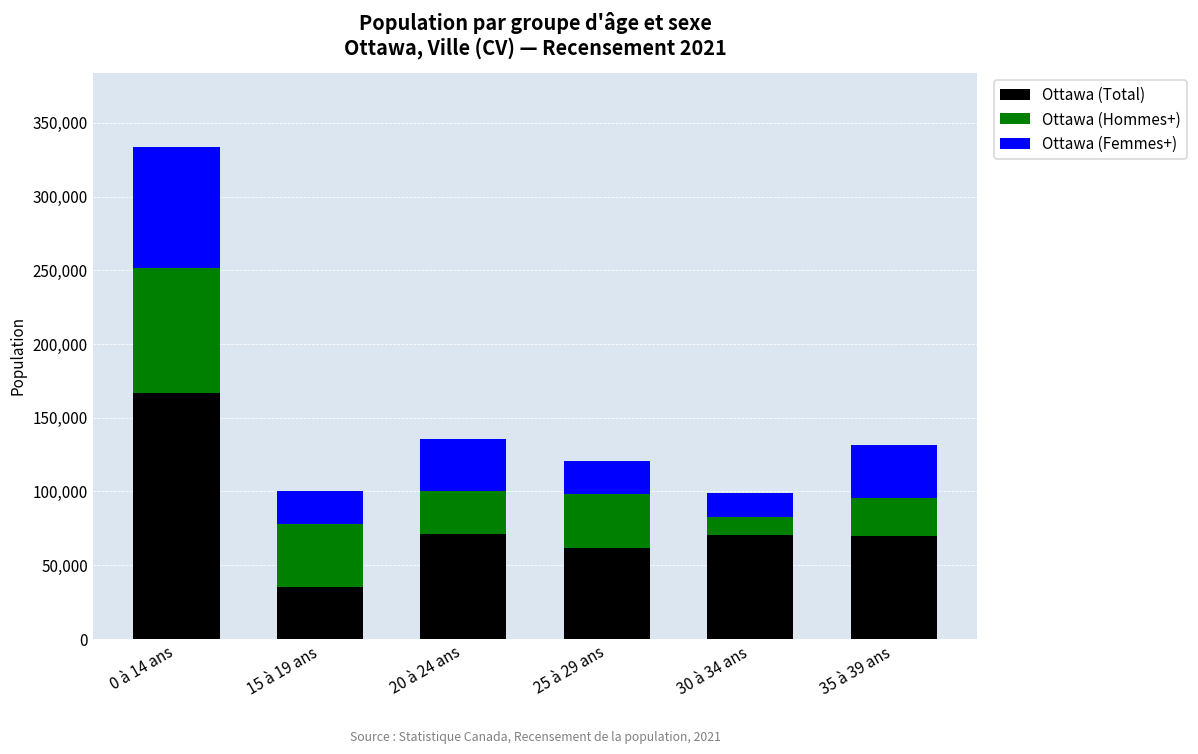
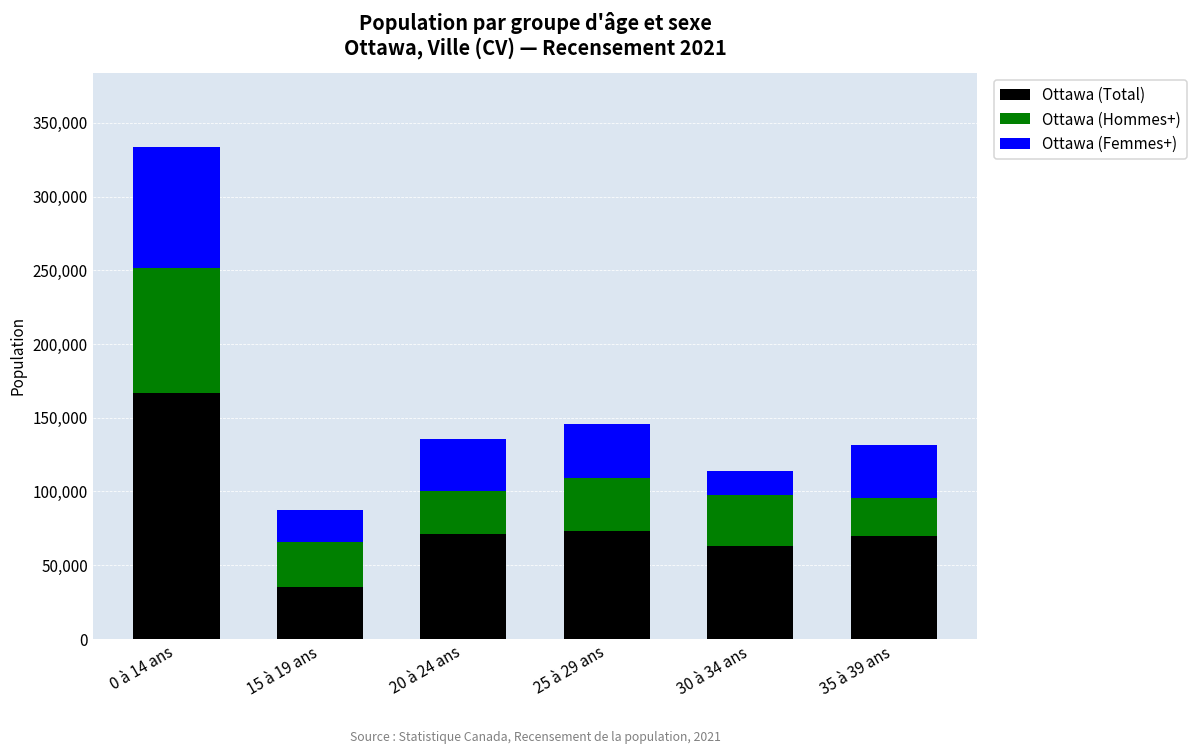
  {
    "Ottawa (Total)": {
      "0 à 14 ans": "167,000",
      "15 à 19 ans": "35,000",
      "20 à 24 ans": "71,000",
-     "25 à 29 ans": "62,000",
-     "30 à 34 ans": "70,000",
+     "25 à 29 ans": "73,000",
+     "30 à 34 ans": "63,000",
      "35 à 39 ans": "70,000"
    },
    "Ottawa (Hommes+)": {
      "0 à 14 ans": "85,000",
-     "15 à 19 ans": "43,000",
+     "15 à 19 ans": "31,000",
      "20 à 24 ans": "30,000",
      "25 à 29 ans": "37,000",
-     "30 à 34 ans": "12,000",
+     "30 à 34 ans": "35,000",
      "35 à 39 ans": "26,000"
    },
    "Ottawa (Femmes+)": {
      "0 à 14 ans": "82,000",
      "15 à 19 ans": "22,000",
      "20 à 24 ans": "35,000",
-     "25 à 29 ans": "22,000",
+     "25 à 29 ans": "36,000",
      "30 à 34 ans": "16,000",
      "35 à 39 ans": "36,000"
    }
  }
